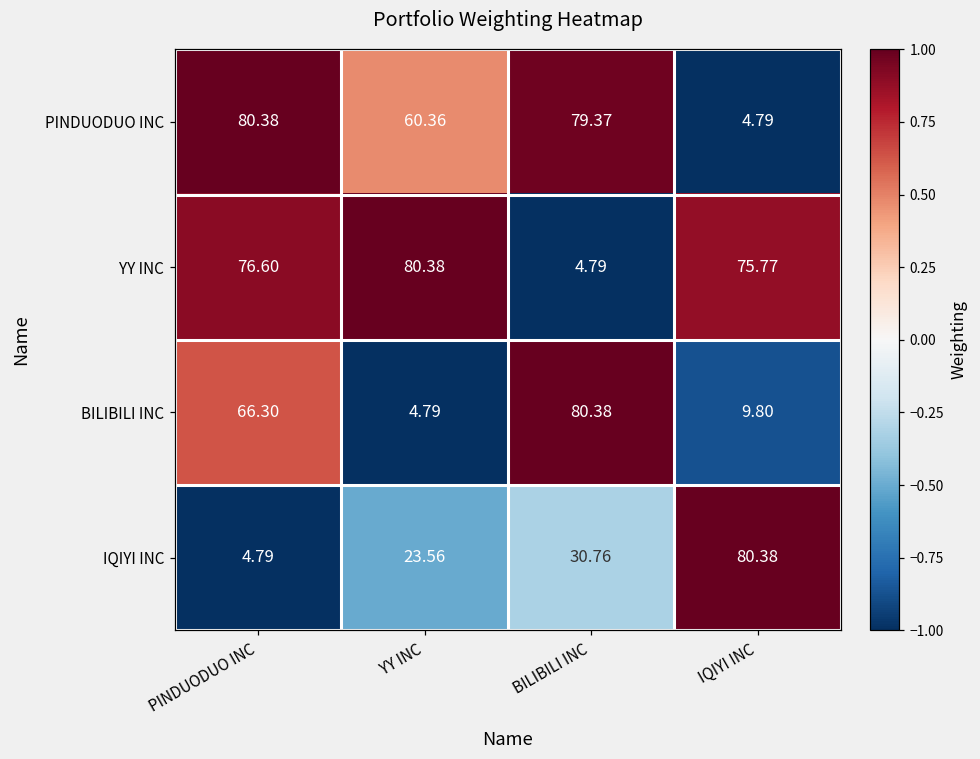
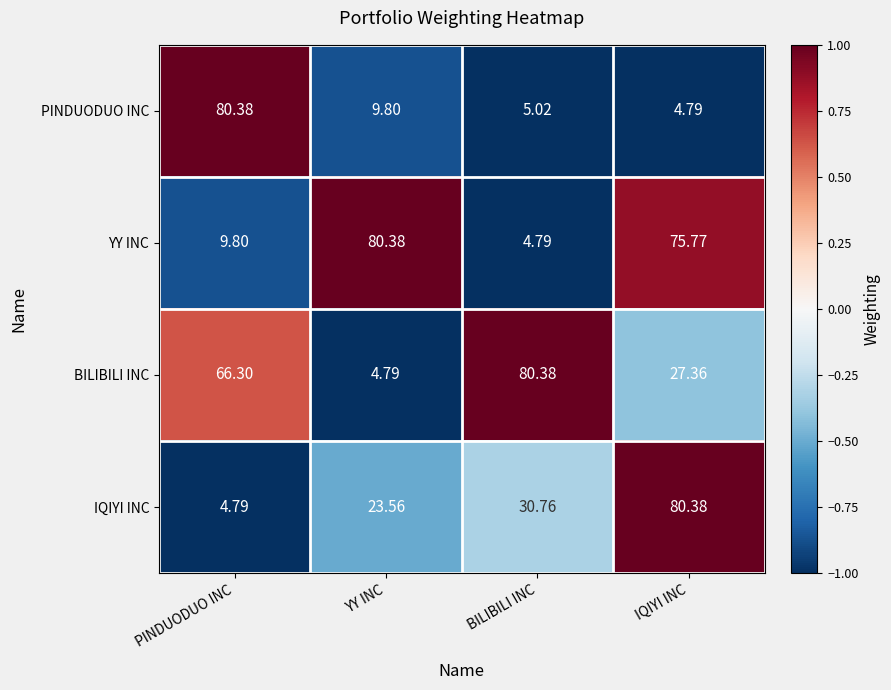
  {
    "PINDUODUO INC": {
      "PINDUODUO INC": 80.38,
-     "YY INC": 60.36,
-     "BILIBILI INC": 79.37,
+     "YY INC": 9.80,
+     "BILIBILI INC": 5.02,
      "IQIYI INC": 4.79
    },
    "YY INC": {
-     "PINDUODUO INC": 76.60,
+     "PINDUODUO INC": 9.80,
      "YY INC": 80.38,
      "BILIBILI INC": 4.79,
      "IQIYI INC": 75.77
    },
    "BILIBILI INC": {
      "PINDUODUO INC": 66.30,
      "YY INC": 4.79,
      "BILIBILI INC": 80.38,
-     "IQIYI INC": 9.80
+     "IQIYI INC": 27.36
    },
    "IQIYI INC": {
      "PINDUODUO INC": 4.79,
      "YY INC": 23.56,
      "BILIBILI INC": 30.76,
      "IQIYI INC": 80.38
    }
  }
